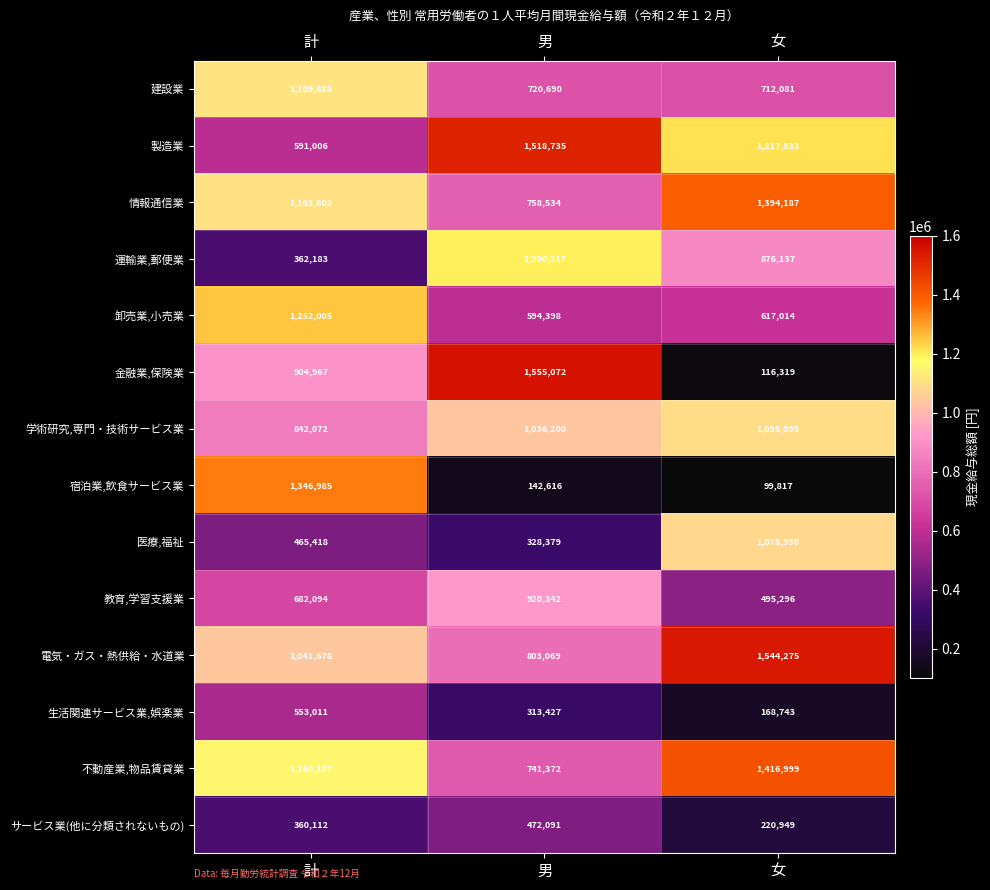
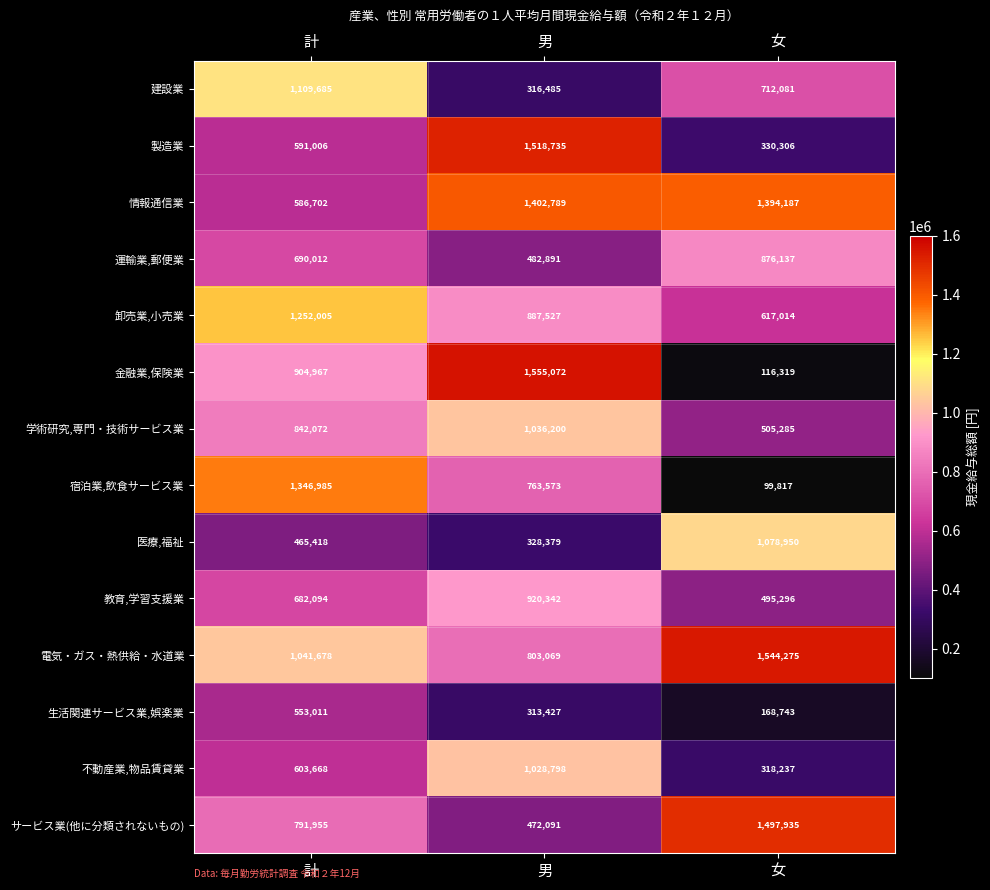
  {
    "建設業": {
      "計": "1,109,685",
-     "男": "720,690",
+     "男": "316,485",
      "女": "712,081"
    },
    "製造業": {
      "計": "591,006",
      "男": "1,518,735",
-     "女": "1,217,833"
+     "女": "330,306"
    },
    "情報通信業": {
-     "計": "1,103,602",
-     "男": "758,534",
+     "計": "586,702",
+     "男": "1,402,789",
      "女": "1,394,187"
    },
    "運輸業,郵便業": {
-     "計": "362,183",
-     "男": "1,200,217",
+     "計": "690,012",
+     "男": "482,891",
      "女": "876,137"
    },
    "卸売業,小売業": {
      "計": "1,252,005",
-     "男": "594,398",
+     "男": "887,527",
      "女": "617,014"
    },
    "金融業,保険業": {
      "計": "904,967",
      "男": "1,555,072",
      "女": "116,319"
    },
    "学術研究,専門・技術サービス業": {
      "計": "842,072",
      "男": "1,036,200",
-     "女": "1,095,095"
+     "女": "505,285"
    },
    "宿泊業,飲食サービス業": {
      "計": "1,346,985",
-     "男": "142,616",
+     "男": "763,573",
      "女": "99,817"
    },
    "医療,福祉": {
      "計": "465,418",
      "男": "328,379",
      "女": "1,078,950"
    },
    "教育,学習支援業": {
      "計": "682,094",
      "男": "920,342",
      "女": "495,296"
    },
    "電気・ガス・熱供給・水道業": {
      "計": "1,041,678",
      "男": "803,069",
      "女": "1,544,275"
    },
    "生活関連サービス業,娯楽業": {
      "計": "553,011",
      "男": "313,427",
      "女": "168,743"
    },
    "不動産業,物品賃貸業": {
-     "計": "1,160,187",
-     "男": "741,372",
-     "女": "1,416,999"
+     "計": "603,668",
+     "男": "1,028,798",
+     "女": "318,237"
    },
    "サービス業(他に分類されないもの)": {
-     "計": "360,112",
+     "計": "791,955",
      "男": "472,091",
-     "女": "220,949"
+     "女": "1,497,935"
    }
  }
